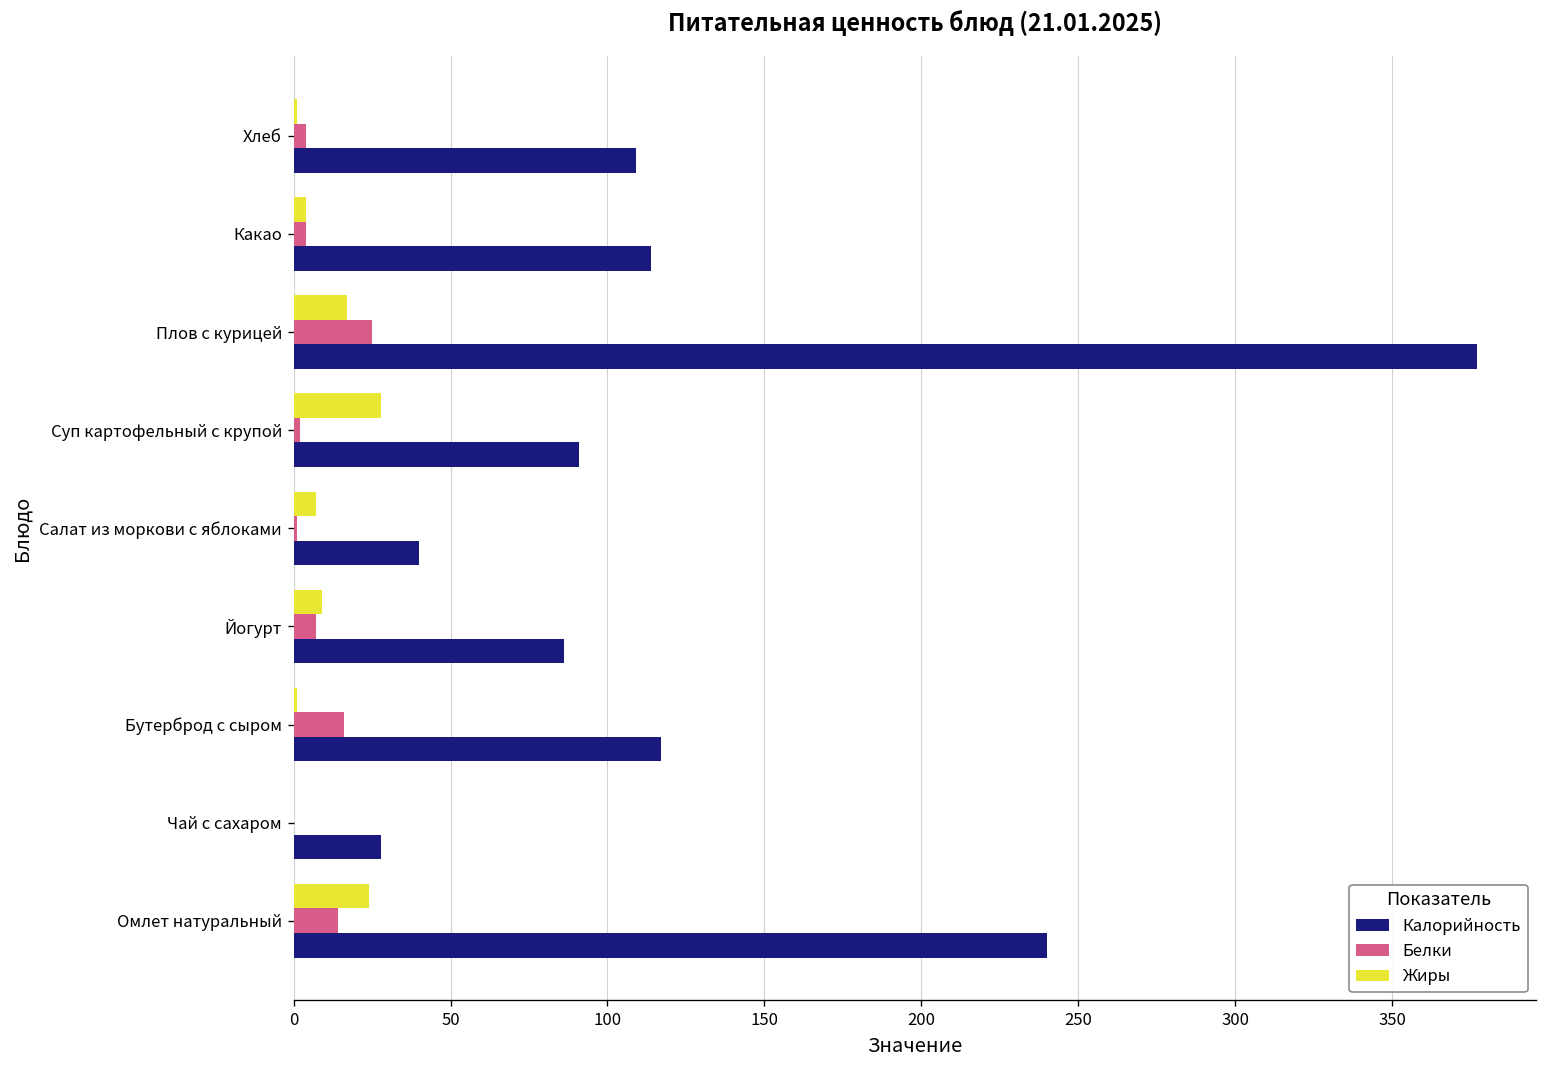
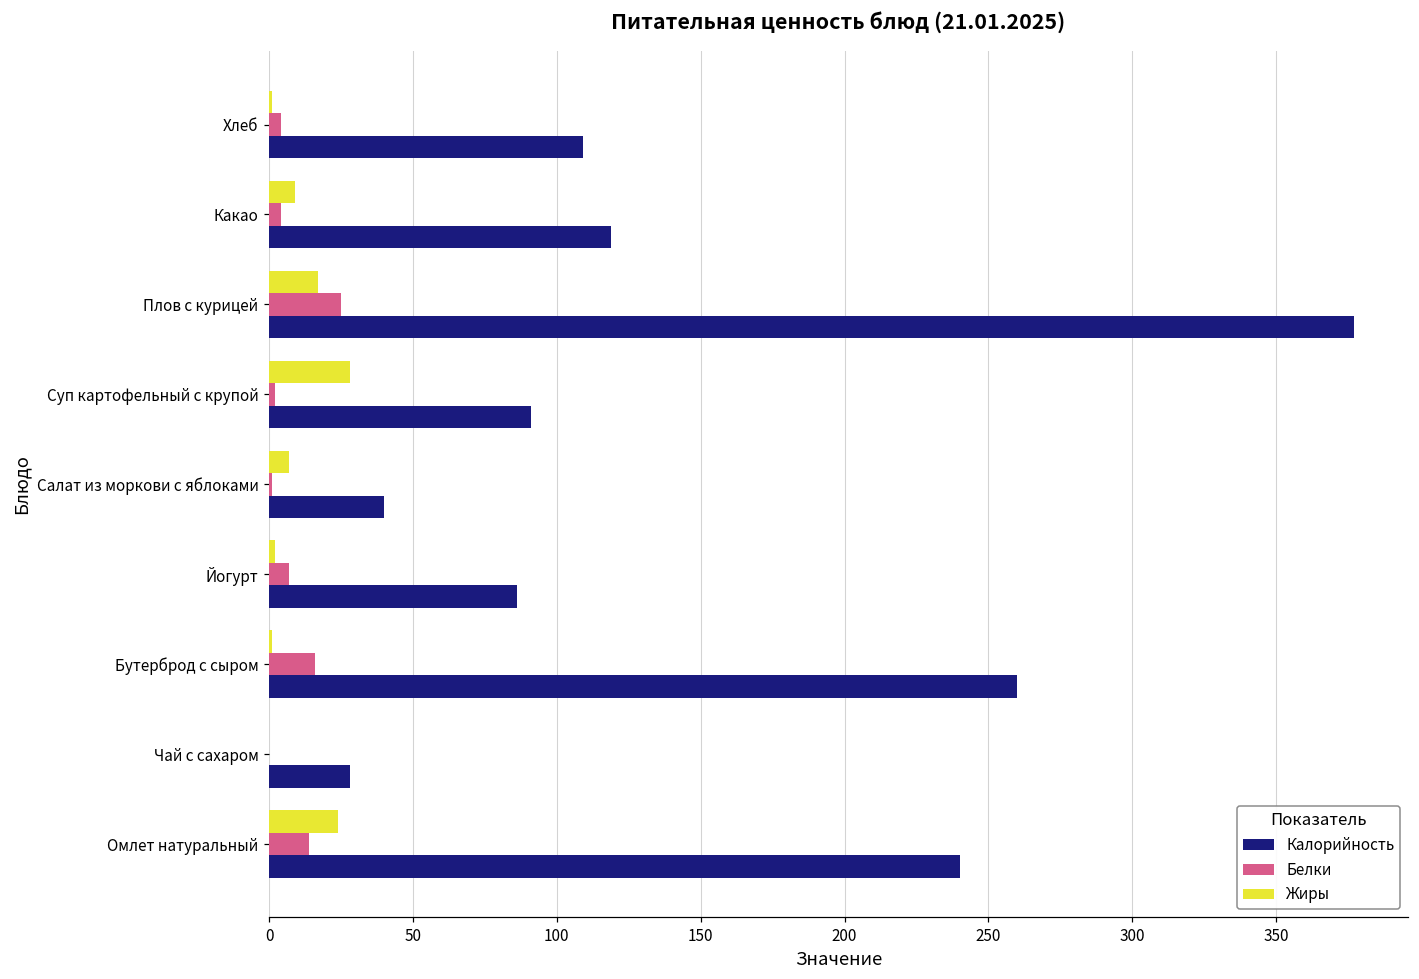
  {
    "Калорийность": {
      "Хлеб": 109,
-     "Какао": 114,
+     "Какао": 119,
      "Плов с курицей": 377,
      "Суп картофельный с крупой": 91,
      "Салат из моркови с яблоками": 40,
      "Йогурт": 86,
-     "Бутерброд с сыром": 117,
+     "Бутерброд с сыром": 260,
      "Чай с сахаром": 28,
      "Омлет натуральный": 240
    },
    "Белки": {
      "Хлеб": 4,
      "Какао": 4,
      "Плов с курицей": 25,
      "Суп картофельный с крупой": 2,
      "Салат из моркови с яблоками": 1,
      "Йогурт": 7,
      "Бутерброд с сыром": 16,
      "Чай с сахаром": 0,
      "Омлет натуральный": 14
    },
    "Жиры": {
      "Хлеб": 1,
-     "Какао": 4,
+     "Какао": 9,
      "Плов с курицей": 17,
      "Суп картофельный с крупой": 28,
      "Салат из моркови с яблоками": 7,
-     "Йогурт": 9,
+     "Йогурт": 2,
      "Бутерброд с сыром": 1,
      "Чай с сахаром": 0,
      "Омлет натуральный": 24
    }
  }
